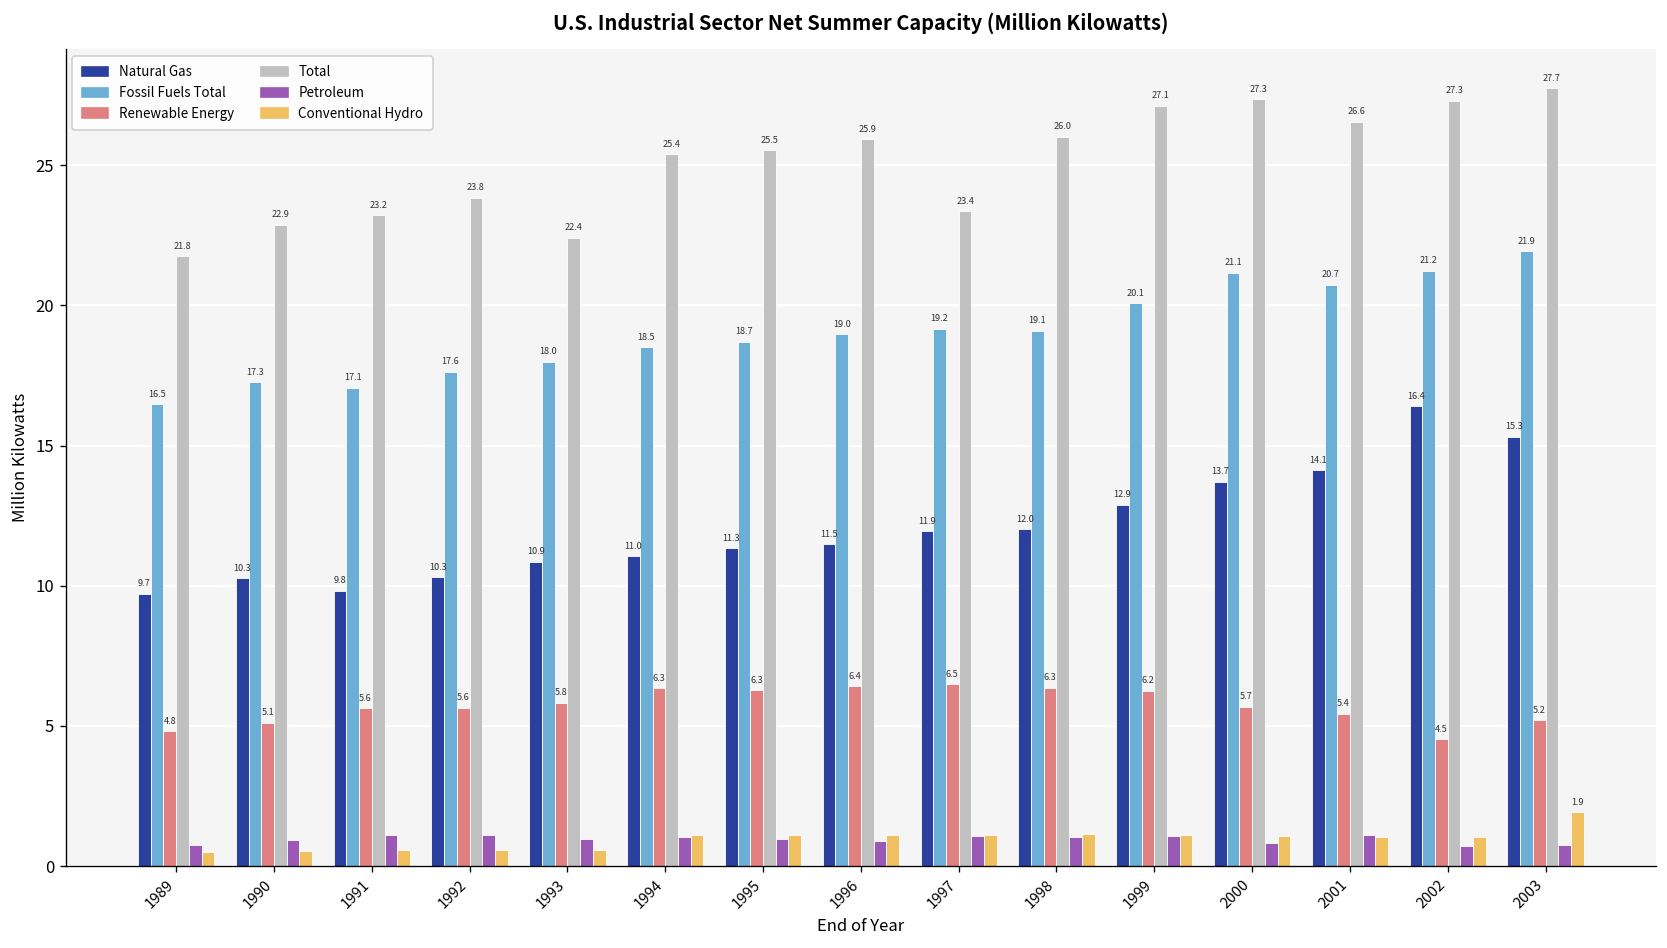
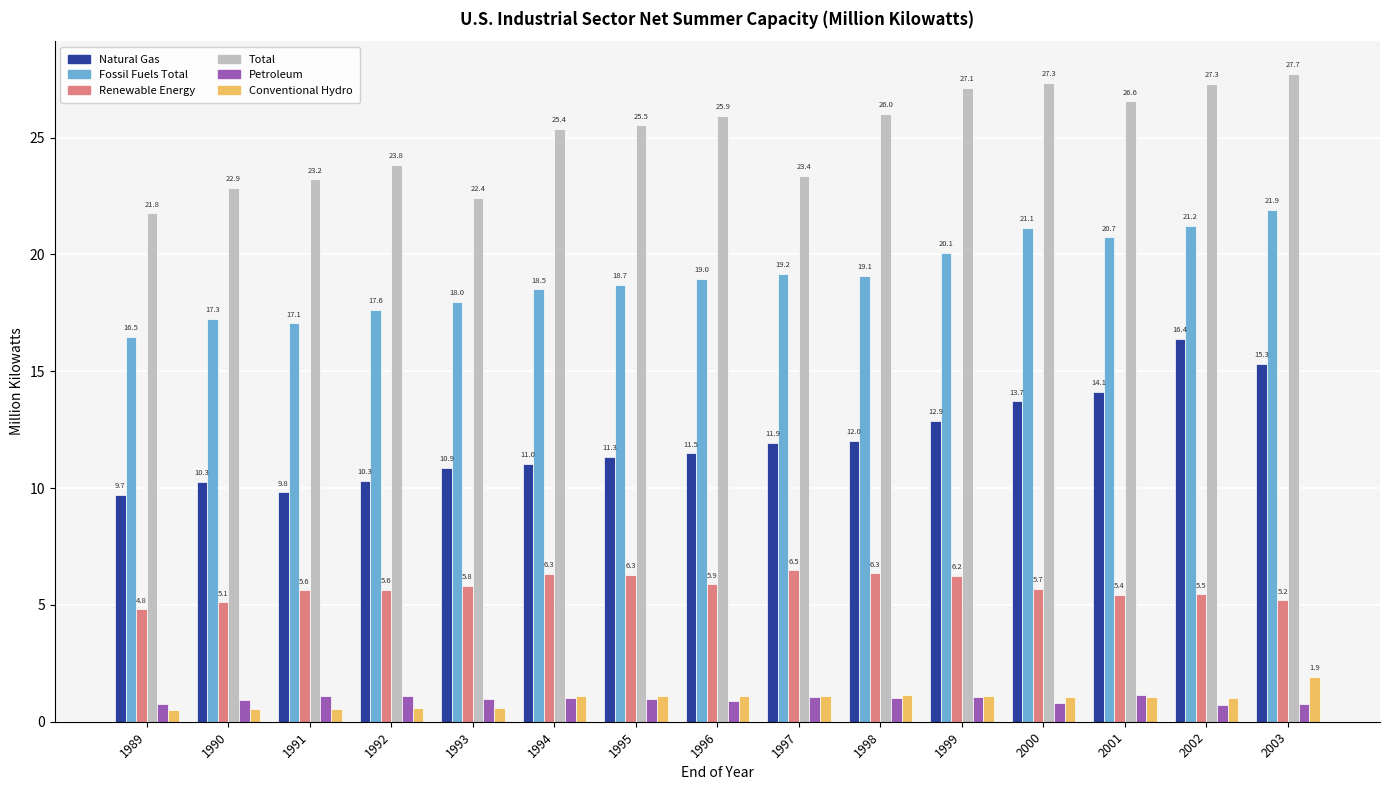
  {
    "Natural Gas": {
      "1989": 9.7,
      "1990": 10.3,
      "1991": 9.8,
      "1992": 10.3,
      "1993": 10.9,
      "1994": 11.0,
      "1995": 11.3,
      "1996": 11.5,
      "1997": 11.9,
      "1998": 12.0,
      "1999": 12.9,
      "2000": 13.7,
      "2001": 14.1,
      "2002": 16.4,
      "2003": 15.3
    },
    "Fossil Fuels Total": {
      "1989": 16.5,
      "1990": 17.3,
      "1991": 17.1,
      "1992": 17.6,
      "1993": 18.0,
      "1994": 18.5,
      "1995": 18.7,
      "1996": 19.0,
      "1997": 19.2,
      "1998": 19.1,
      "1999": 20.1,
      "2000": 21.1,
      "2001": 20.7,
      "2002": 21.2,
      "2003": 21.9
    },
    "Renewable Energy": {
      "1989": 4.8,
      "1990": 5.1,
      "1991": 5.6,
      "1992": 5.6,
      "1993": 5.8,
      "1994": 6.3,
      "1995": 6.3,
-     "1996": 6.4,
+     "1996": 5.9,
      "1997": 6.5,
      "1998": 6.3,
      "1999": 6.2,
      "2000": 5.7,
      "2001": 5.4,
-     "2002": 4.5,
+     "2002": 5.5,
      "2003": 5.2
    },
    "Total": {
      "1989": 21.8,
      "1990": 22.9,
      "1991": 23.2,
      "1992": 23.8,
      "1993": 22.4,
      "1994": 25.4,
      "1995": 25.5,
      "1996": 25.9,
      "1997": 23.4,
      "1998": 26.0,
      "1999": 27.1,
      "2000": 27.3,
      "2001": 26.6,
      "2002": 27.3,
      "2003": 27.7
    },
    "Petroleum": {
      "1989": 0.7,
      "1990": 0.9,
      "1991": 1.1,
      "1992": 1.1,
      "1993": 1.0,
      "1994": 1.0,
      "1995": 1.0,
      "1996": 0.9,
      "1997": 1.1,
      "1998": 1.0,
      "1999": 1.1,
      "2000": 0.8,
      "2001": 1.1,
      "2002": 0.7,
      "2003": 0.7
    },
    "Conventional Hydro": {
      "2003": 1.9
    }
  }
